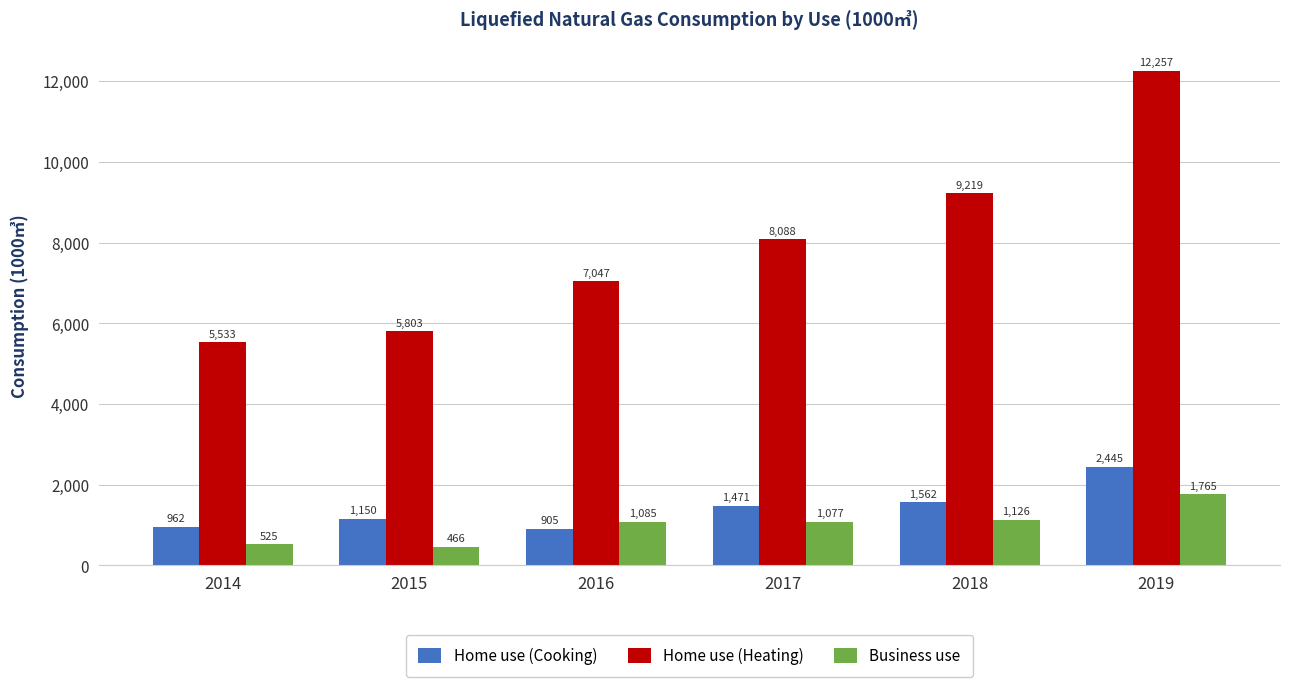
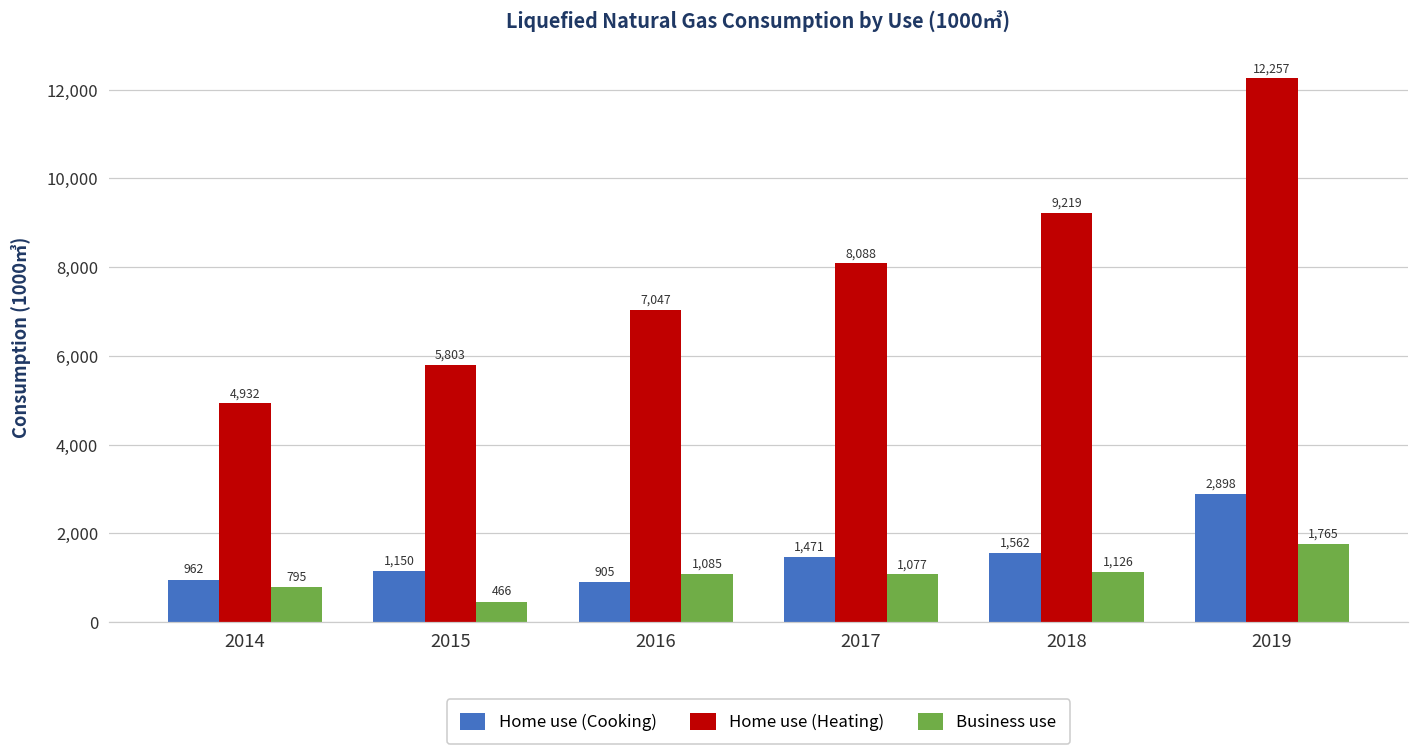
  {
    "Home use (Cooking)": {
      "2014": "962",
      "2015": "1,150",
      "2016": "905",
      "2017": "1,471",
      "2018": "1,562",
-     "2019": "2,445"
+     "2019": "2,898"
    },
    "Home use (Heating)": {
-     "2014": "5,533",
+     "2014": "4,932",
      "2015": "5,803",
      "2016": "7,047",
      "2017": "8,088",
      "2018": "9,219",
      "2019": "12,257"
    },
    "Business use": {
-     "2014": "525",
+     "2014": "795",
      "2015": "466",
      "2016": "1,085",
      "2017": "1,077",
      "2018": "1,126",
      "2019": "1,765"
    }
  }
